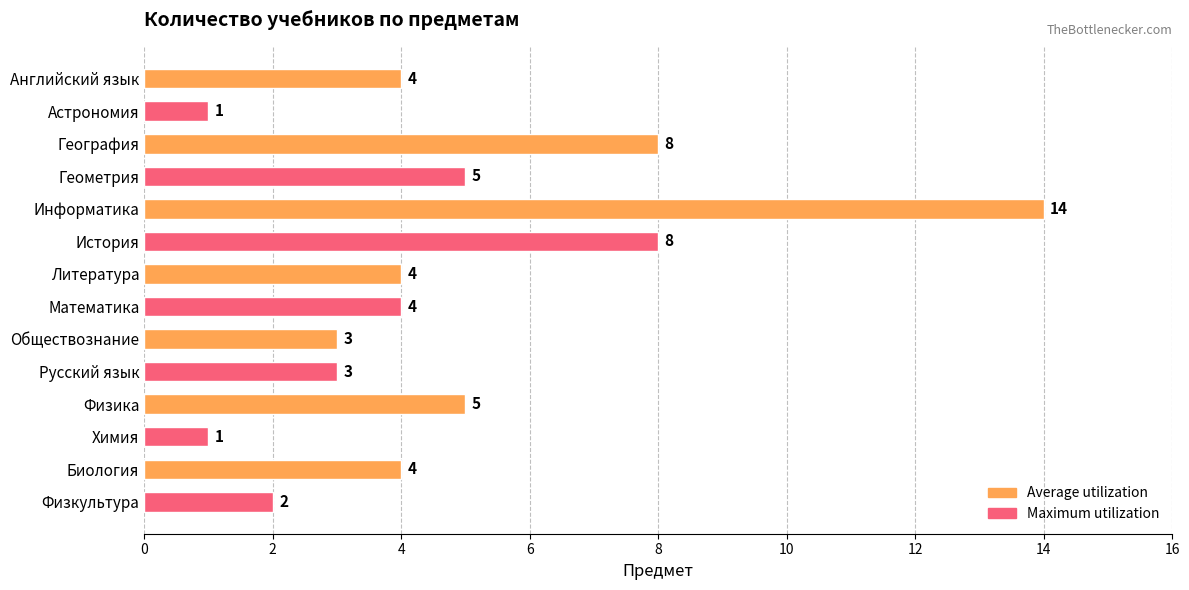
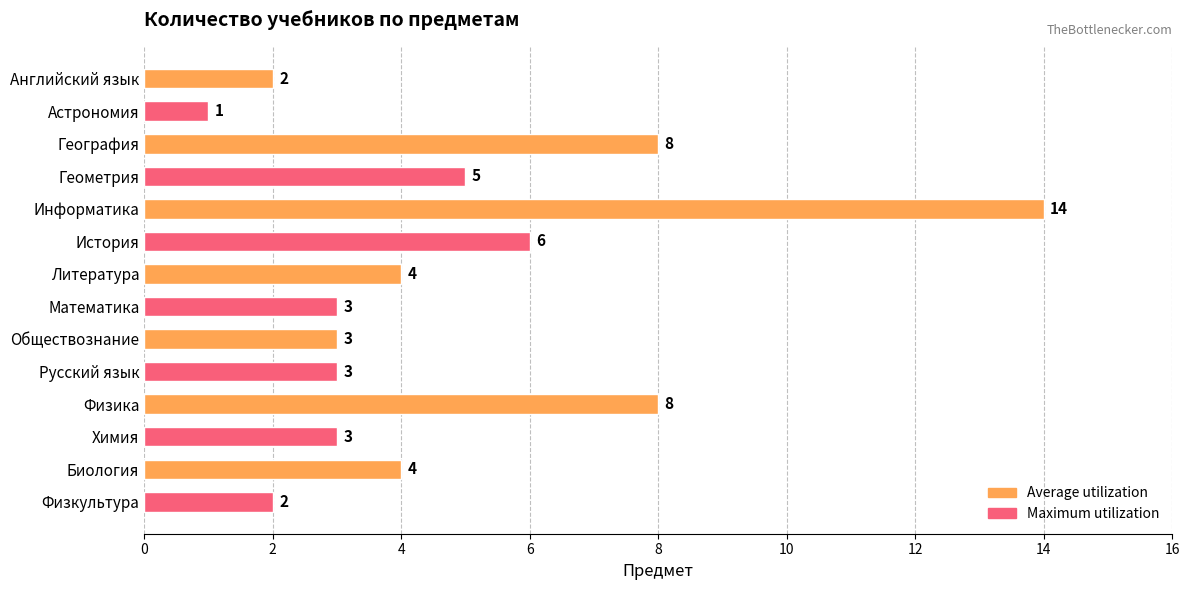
  {
-   "Английский язык": 4,
+   "Английский язык": 2,
    "Астрономия": 1,
    "География": 8,
    "Геометрия": 5,
    "Информатика": 14,
-   "История": 8,
+   "История": 6,
    "Литература": 4,
-   "Математика": 4,
+   "Математика": 3,
    "Обществознание": 3,
    "Русский язык": 3,
-   "Физика": 5,
-   "Химия": 1,
+   "Физика": 8,
+   "Химия": 3,
    "Биология": 4,
    "Физкультура": 2
  }
